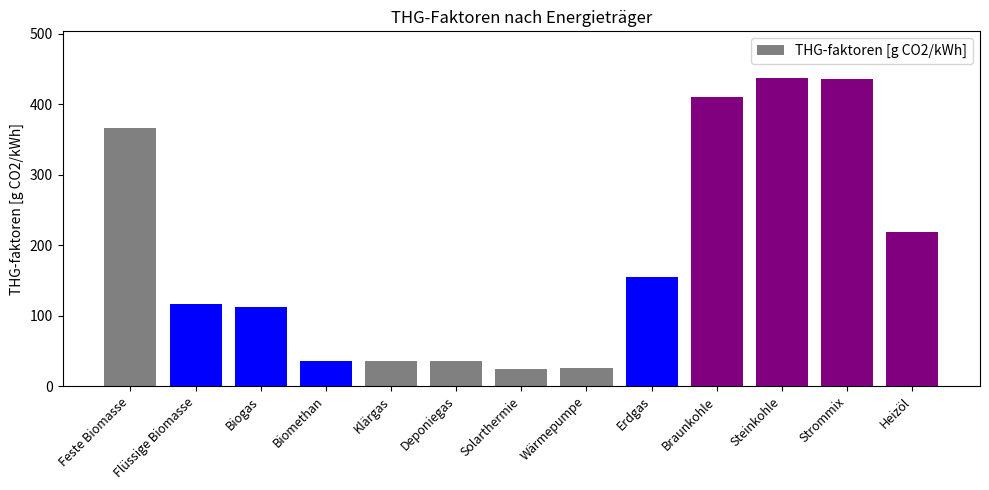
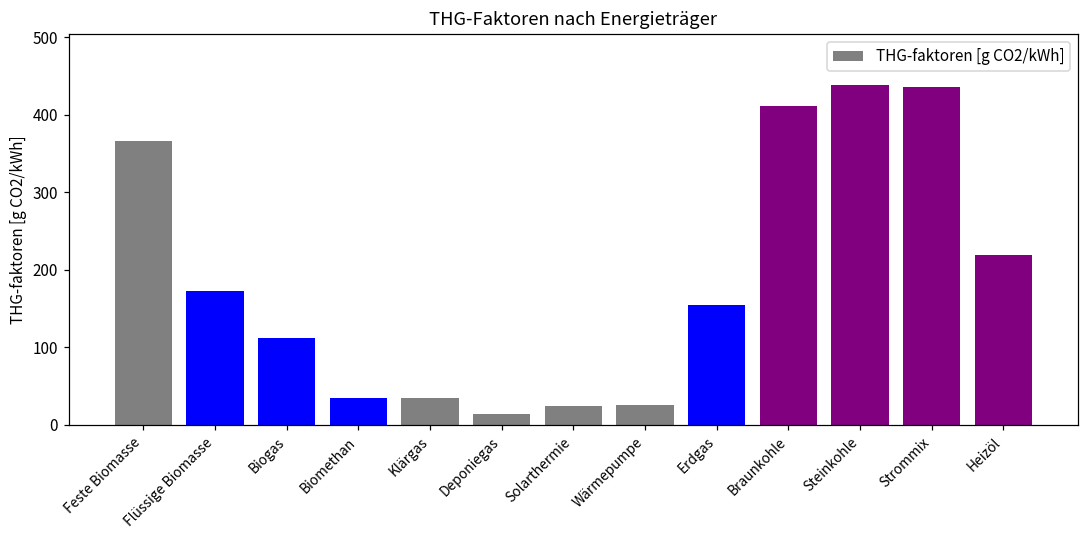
  {
    "Feste Biomasse": 370,
-   "Flüssige Biomasse": 120,
+   "Flüssige Biomasse": 170,
    "Biogas": 110,
    "Biomethan": 40,
    "Klärgas": 40,
-   "Deponiegas": 40,
+   "Deponiegas": 10,
    "Solarthermie": 20,
    "Wärmepumpe": 30,
    "Erdgas": 160,
    "Braunkohle": 410,
    "Steinkohle": 440,
    "Strommix": 440,
    "Heizöl": 220
  }
